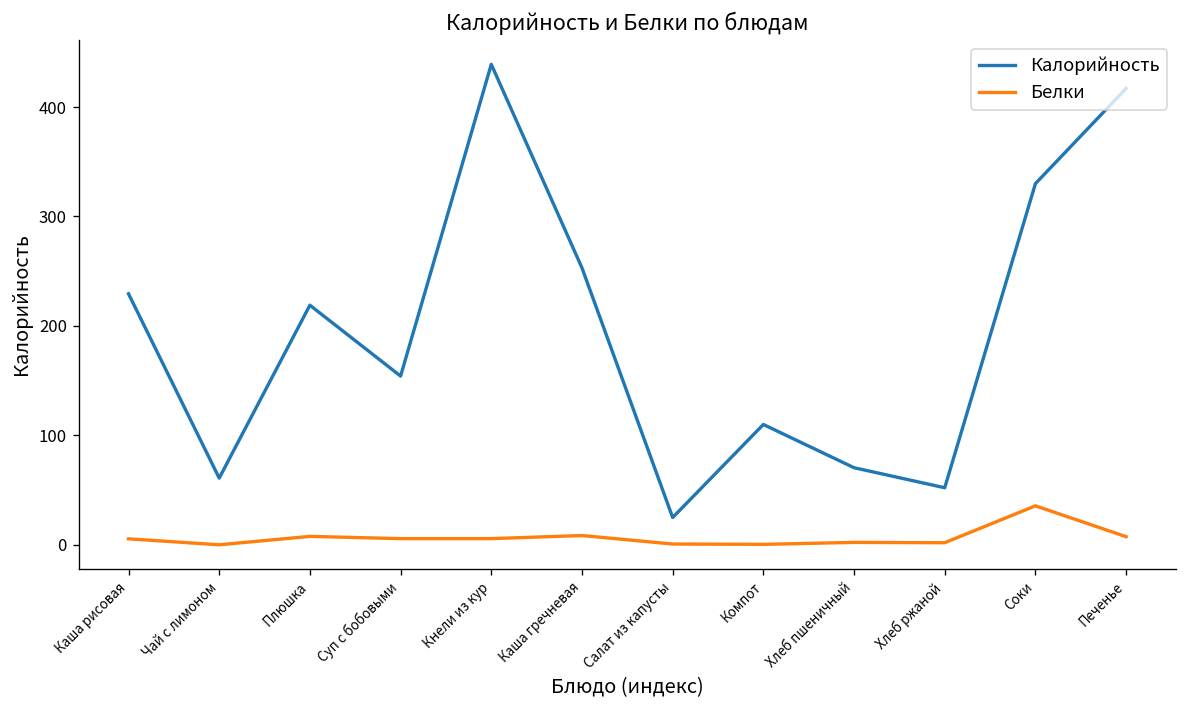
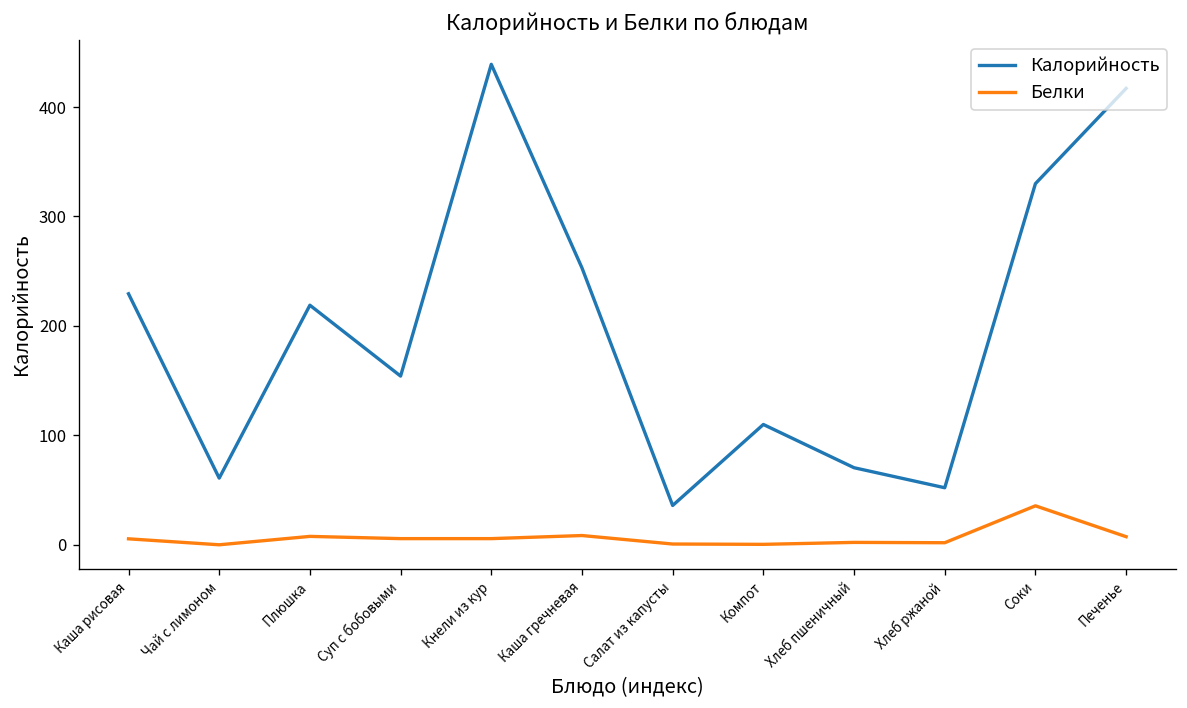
  {
    "Калорийность": {
      "Каша рисовая": 230,
      "Чай с лимоном": 60,
      "Плюшка": 220,
      "Суп с бобовыми": 150,
      "Кнели из кур": 440,
      "Каша гречневая": 250,
-     "Салат из капусты": 30,
+     "Салат из капусты": 40,
      "Компот": 110,
      "Хлеб пшеничный": 70,
      "Хлеб ржаной": 50,
      "Соки": 330
    },
    "Белки": {
      "Каша рисовая": 10,
      "Чай с лимоном": 0,
      "Плюшка": 10,
      "Суп с бобовыми": 10,
      "Кнели из кур": 10,
      "Каша гречневая": 10,
      "Салат из капусты": 0,
      "Компот": 0,
      "Хлеб пшеничный": 0,
      "Хлеб ржаной": 0,
      "Соки": 40,
      "Печенье": 10
    }
  }
